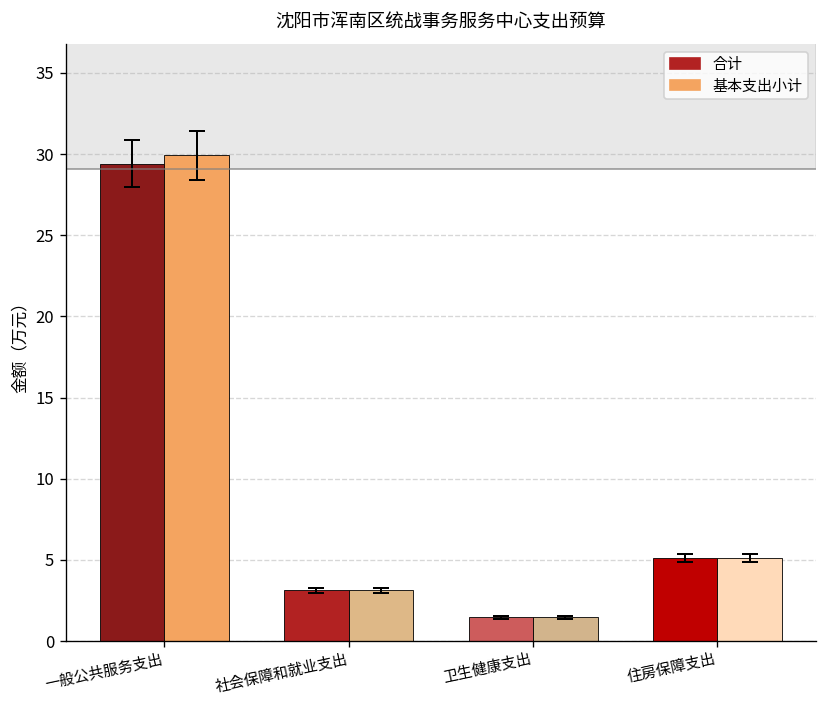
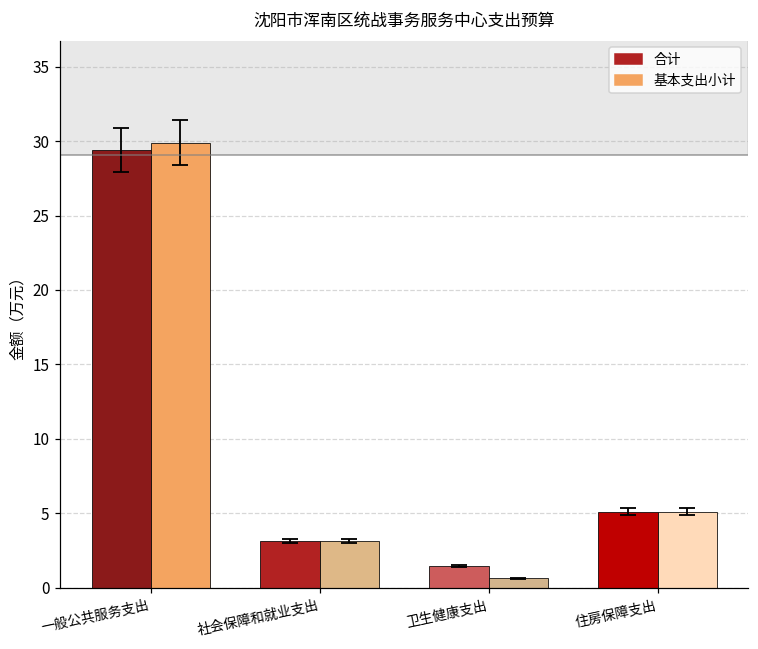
  {
    "基本支出小计": {
      "一般公共服务支出": 29.9,
      "社会保障和就业支出": 3.1,
-     "卫生健康支出": 1.5,
+     "卫生健康支出": 0.6,
      "住房保障支出": 5.1
    }
  }
